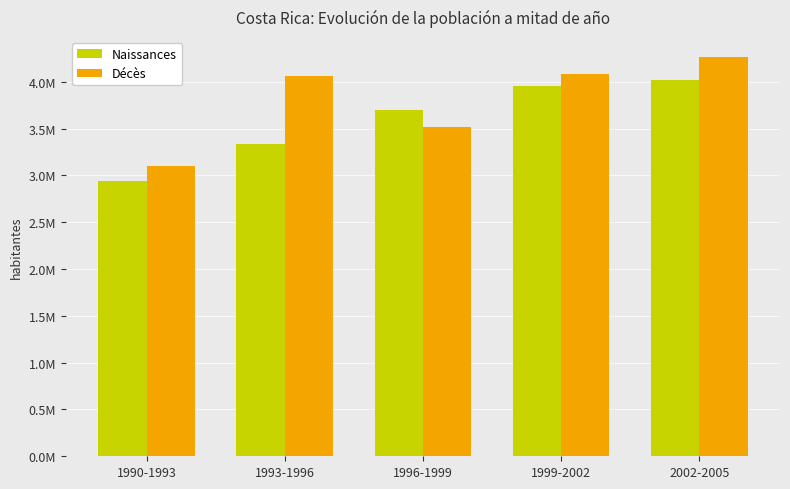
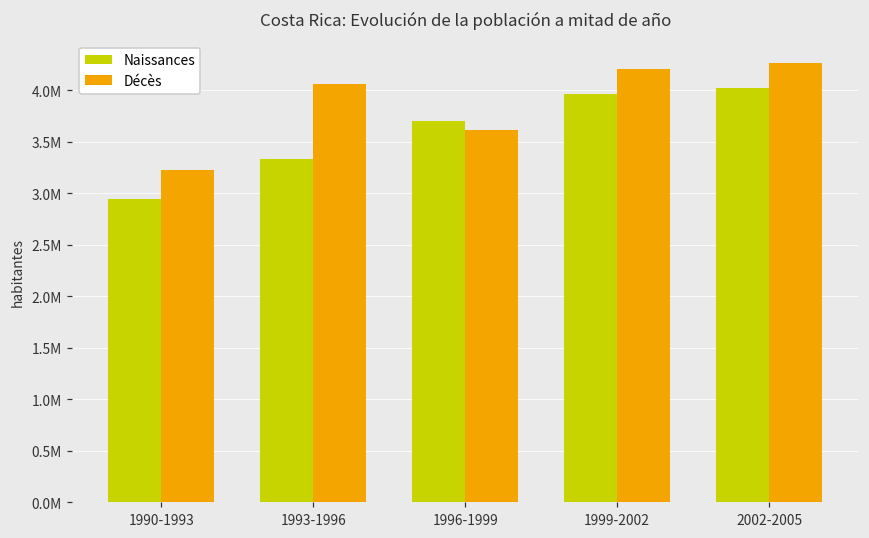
  {
    "Naissances": {
      "1990-1993": 2900000,
      "1993-1996": 3300000,
      "1996-1999": 3700000,
      "1999-2002": 4000000,
      "2002-2005": 4000000
    },
    "Décès": {
-     "1990-1993": 3100000,
+     "1990-1993": 3200000,
      "1993-1996": 4100000,
-     "1996-1999": 3500000,
-     "1999-2002": 4100000,
+     "1996-1999": 3600000,
+     "1999-2002": 4200000,
      "2002-2005": 4300000
    }
  }
